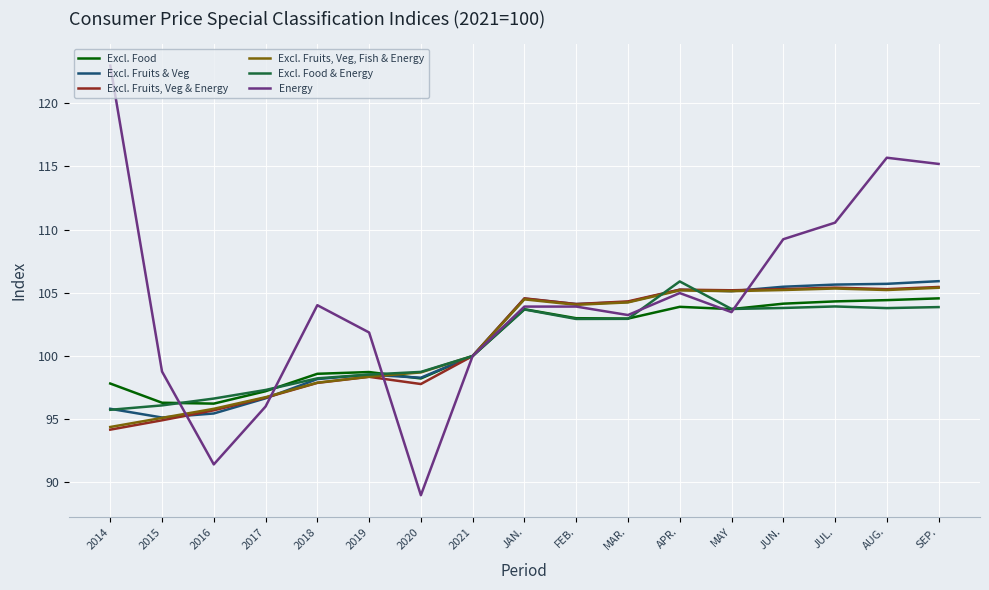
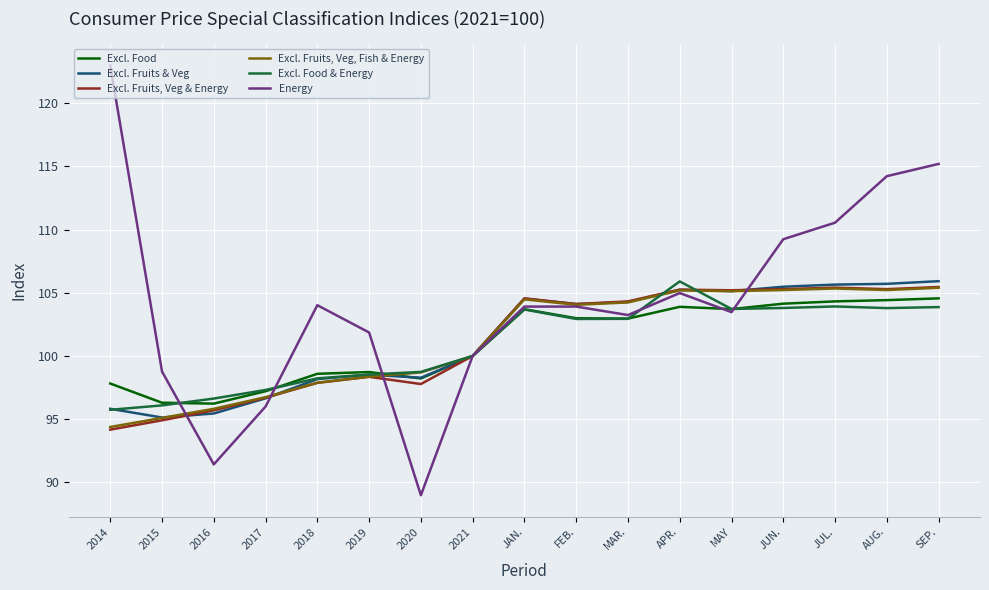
  {
    "Excl. Food": {
      "2014": 97.8,
      "2015": 96.3,
      "2016": 96.2,
      "2018": 98.6,
      "2019": 98.7,
      "APR.": 103.9,
      "JUN.": 104.1,
      "JUL.": 104.3,
      "AUG.": 104.4,
      "SEP.": 104.6
    },
    "Excl. Fruits & Veg": {
      "2016": 95.5,
      "JUL.": 105.7,
      "AUG.": 105.7,
      "SEP.": 105.9
    },
    "Excl. Fruits, Veg & Energy": {
      "2014": 94.2,
      "2020": 97.8
    },
    "Excl. Fruits, Veg, Fish & Energy": {
      "2014": 94.4
    },
    "Excl. Food & Energy": {
      "2015": 96.1,
      "2016": 96.6,
      "APR.": 105.9,
      "JUN.": 103.8,
      "JUL.": 103.9,
      "AUG.": 103.8,
      "SEP.": 103.9
    },
    "Energy": {
      "2015": 98.8,
      "2016": 91.4,
      "2017": 96.0,
      "2018": 104.0,
      "2019": 101.9,
      "2020": 89.0,
      "JAN.": 103.9,
      "MAR.": 103.2,
      "APR.": 105.0,
      "MAY": 103.5,
      "JUN.": 109.2,
      "JUL.": 110.6,
-     "AUG.": 115.7,
+     "AUG.": 114.2,
      "SEP.": 115.2
    }
  }
